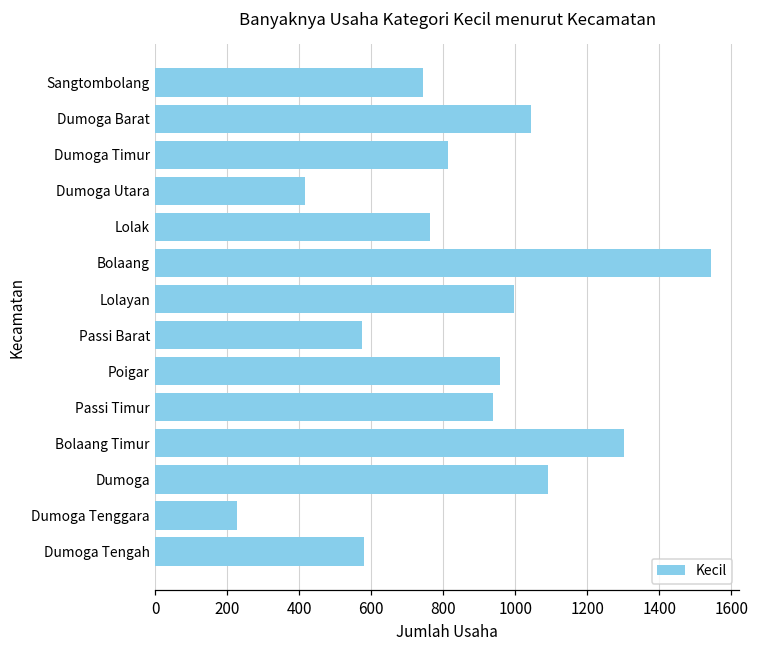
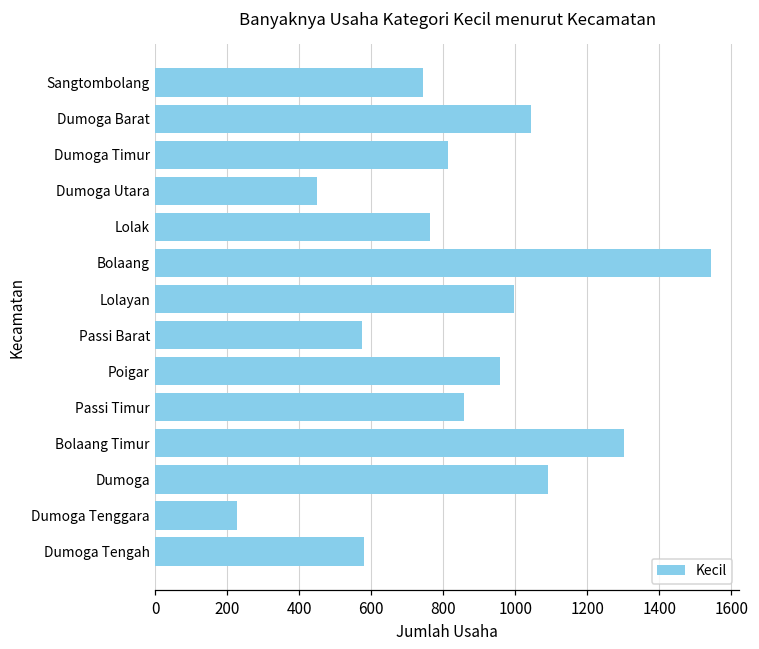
  {
    "Sangtombolang": 740,
    "Dumoga Barat": 1040,
    "Dumoga Timur": 810,
-   "Dumoga Utara": 420,
+   "Dumoga Utara": 450,
    "Lolak": 760,
    "Bolaang": 1550,
    "Lolayan": 1000,
    "Passi Barat": 570,
    "Poigar": 960,
-   "Passi Timur": 940,
+   "Passi Timur": 860,
    "Bolaang Timur": 1300,
    "Dumoga": 1090,
    "Dumoga Tenggara": 230,
    "Dumoga Tengah": 580
  }
